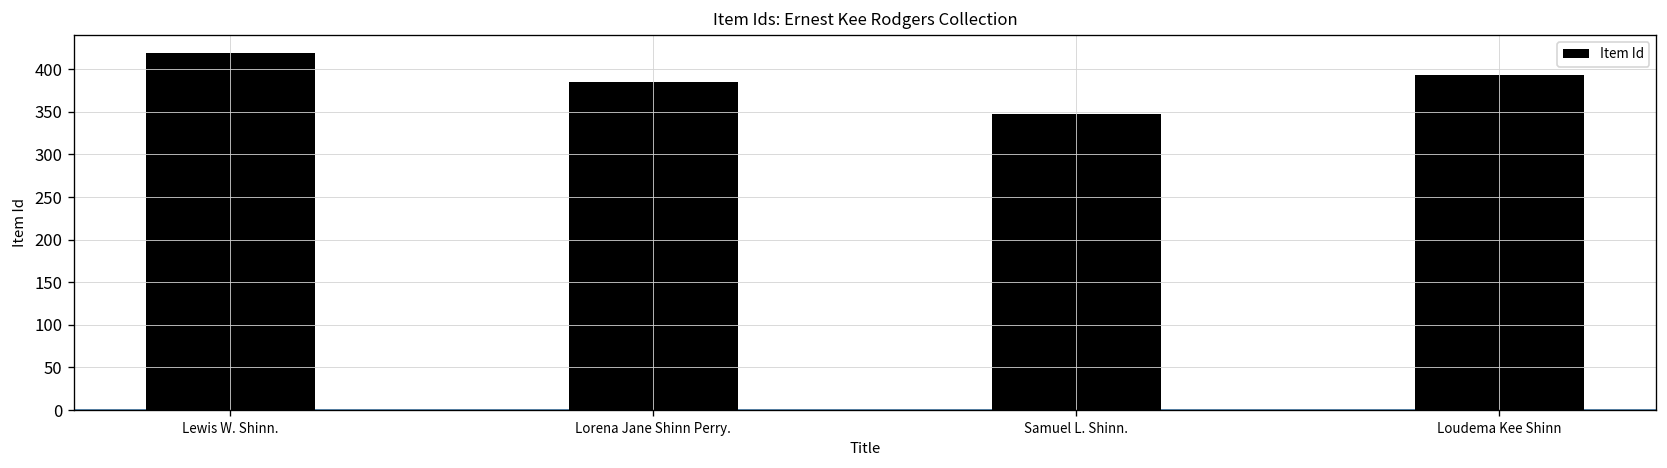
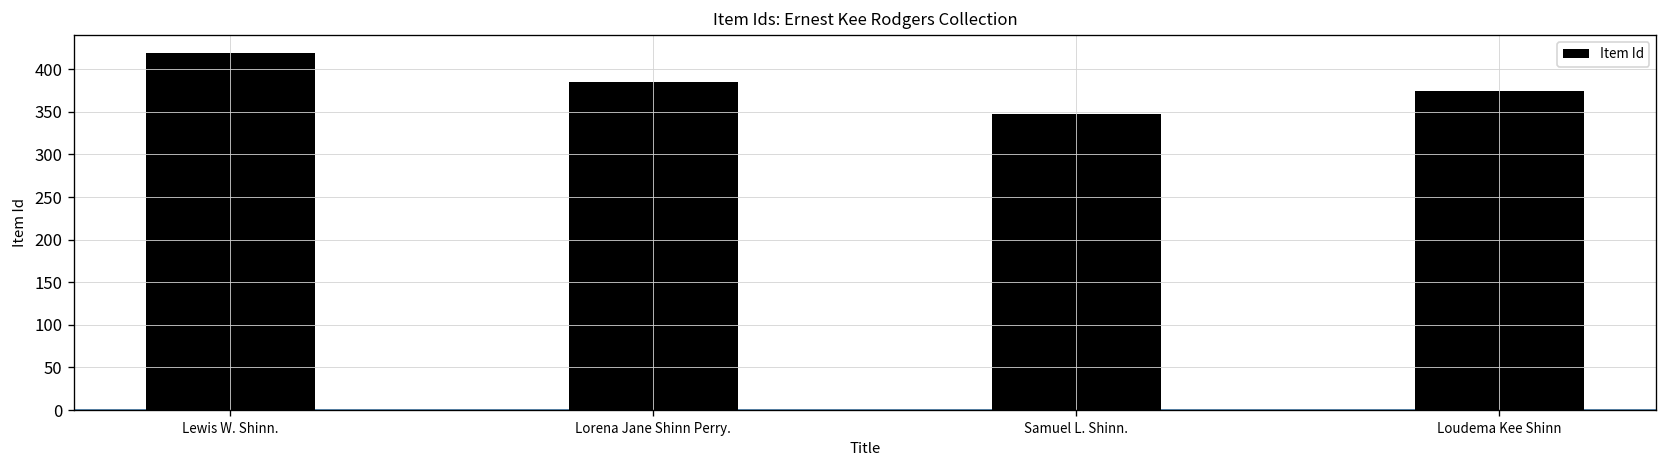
  {
    "Lewis W. Shinn.": 420,
    "Lorena Jane Shinn Perry.": 390,
    "Samuel L. Shinn.": 350,
-   "Loudema Kee Shinn": 390
+   "Loudema Kee Shinn": 370
  }
